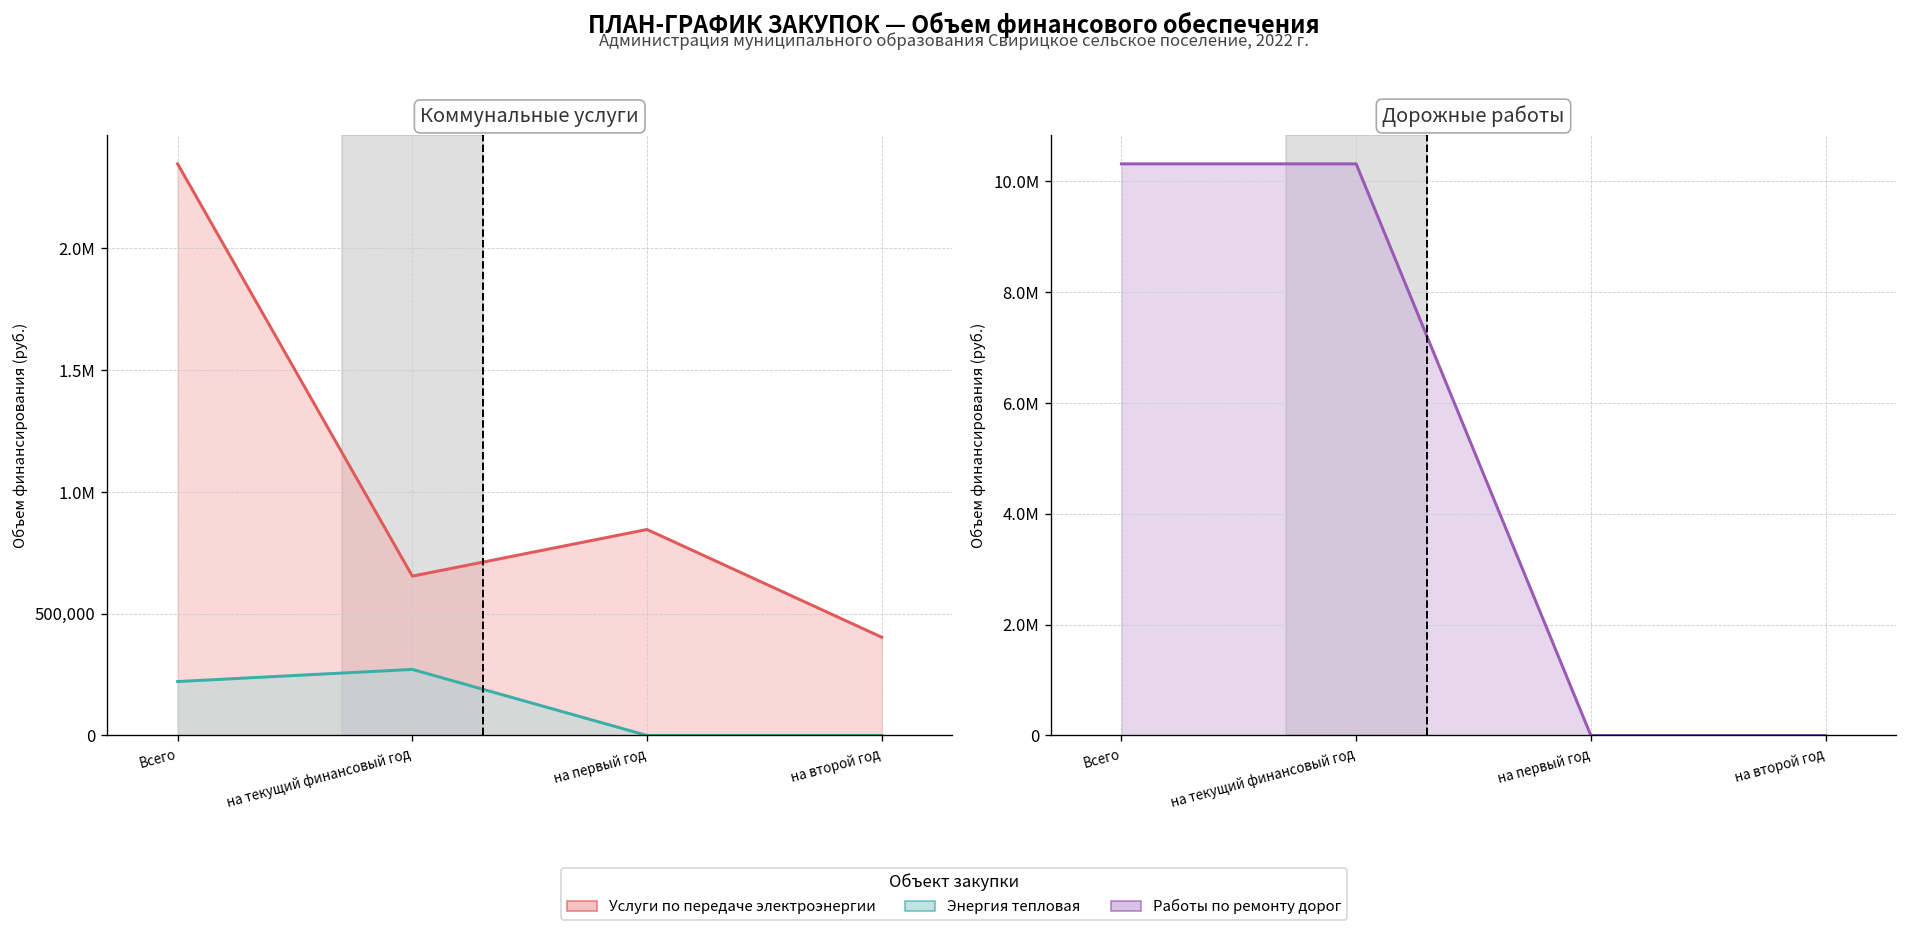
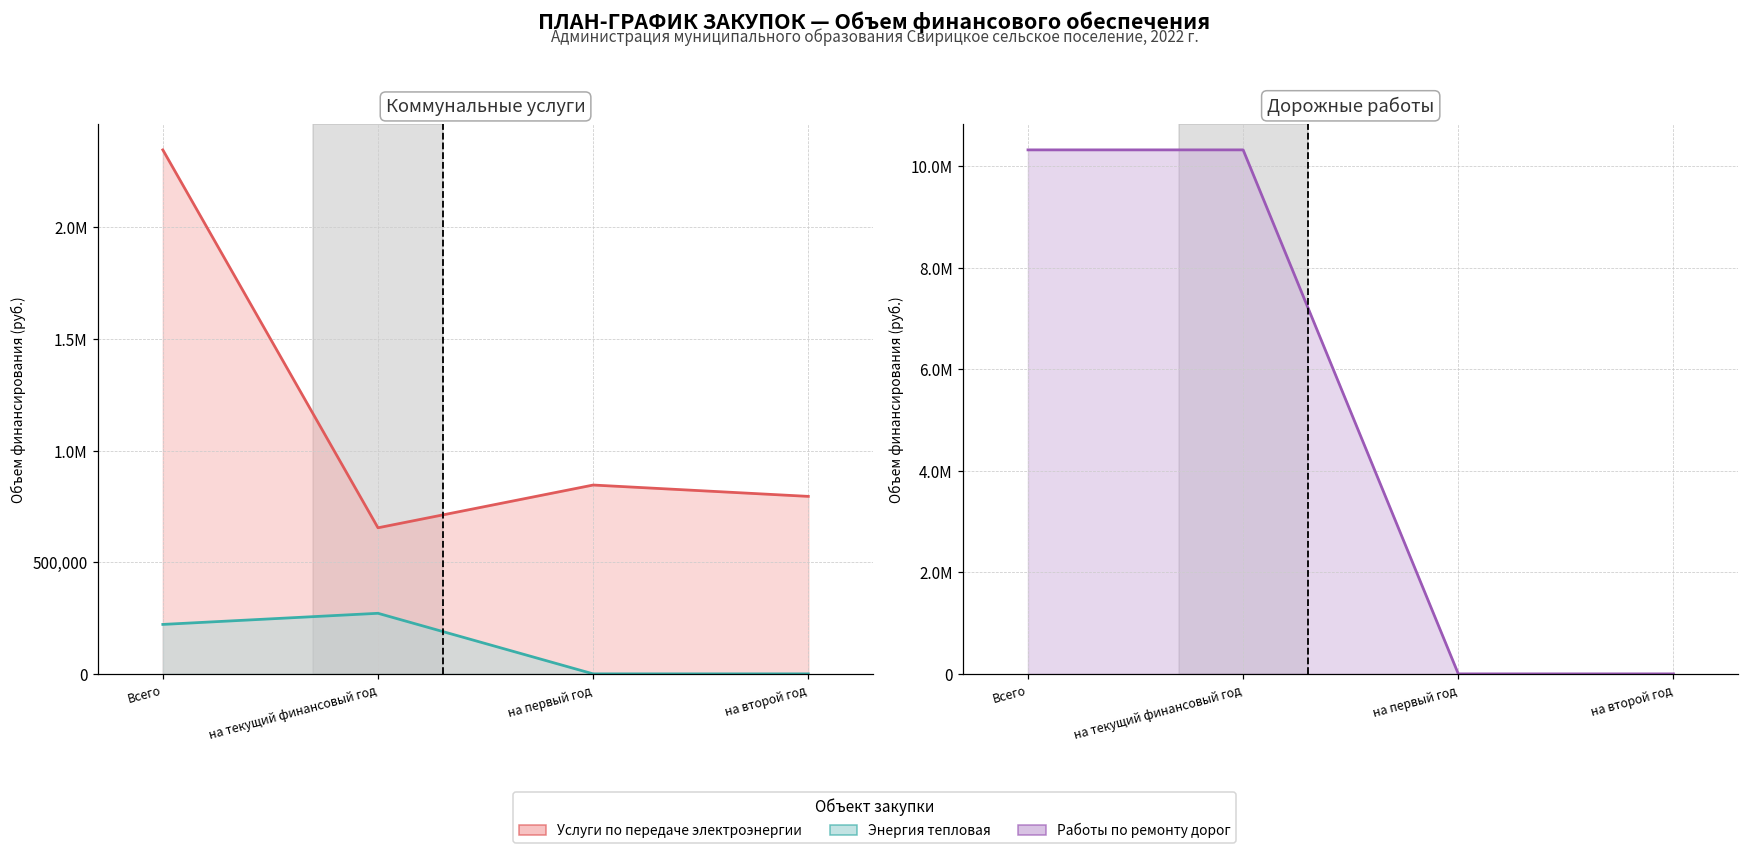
  {
    "Коммунальные услуги": {
      "Услуги по передаче электроэнергии": {
        "Всего": "2,350,000",
        "на текущий финансовый год": "650,000",
        "на первый год": "850,000",
-       "на второй год": "400,000"
+       "на второй год": "800,000"
      },
      "Энергия тепловая": {
        "Всего": "220,000",
        "на текущий финансовый год": "270,000",
        "на первый год": "0",
        "на второй год": "0"
      }
    },
    "Дорожные работы": {
      "Всего": "10300000",
      "на текущий финансовый год": "10300000",
      "на первый год": "0",
      "на второй год": "0"
    }
  }
